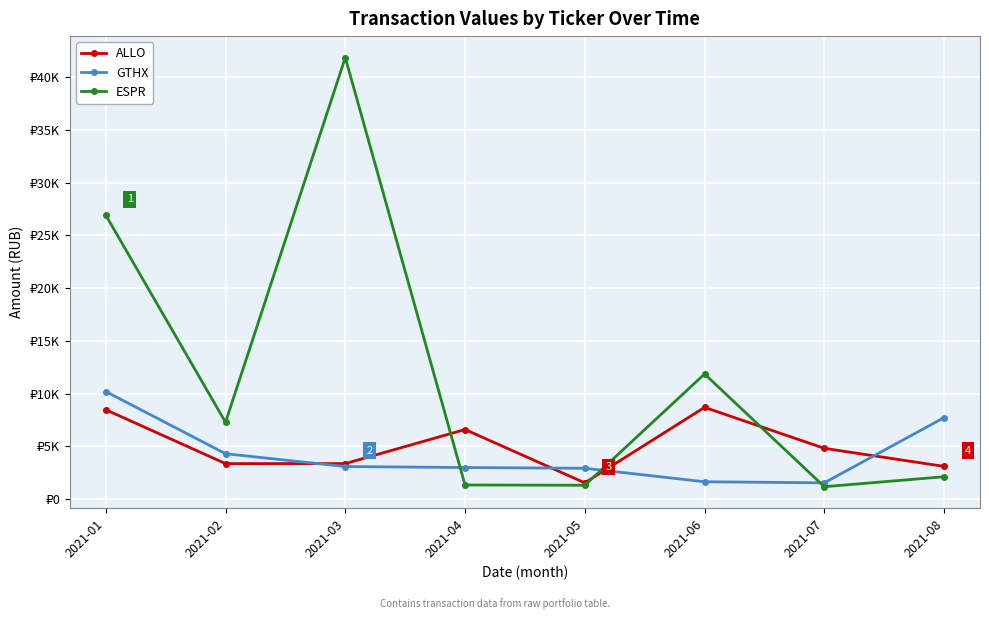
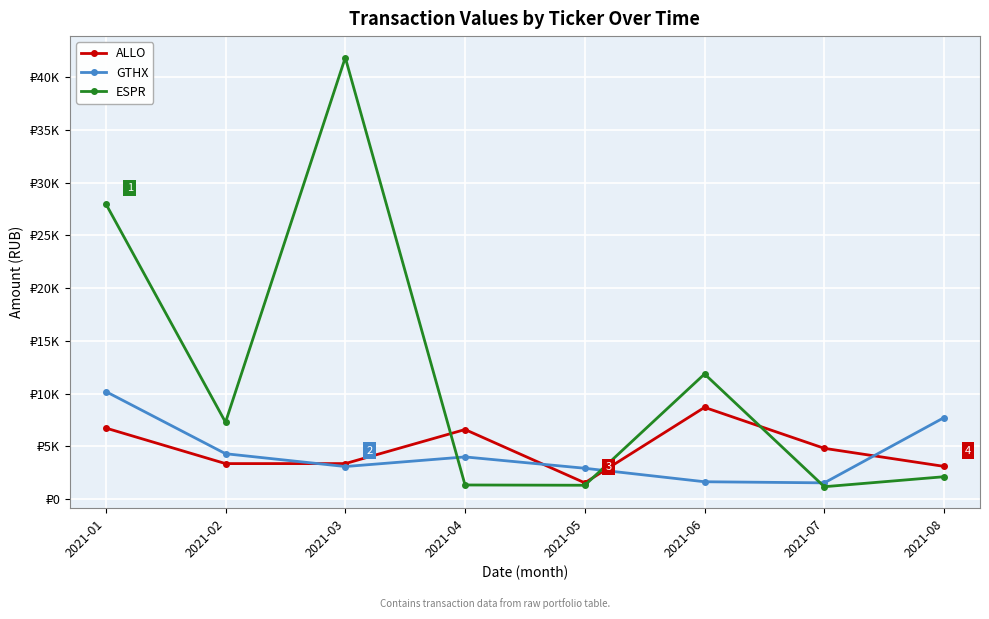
  {
    "ALLO": {
-     "2021-01": "₽8500",
+     "2021-01": "₽6700",
      "2021-02": "₽3400",
      "2021-04": "₽6600",
      "2021-06": "₽8700",
      "2021-07": "₽4800"
    },
    "GTHX": {
      "2021-01": "₽10200",
      "2021-02": "₽4300",
      "2021-03": "₽3100",
-     "2021-04": "₽3000",
+     "2021-04": "₽4000",
      "2021-06": "₽1600",
      "2021-07": "₽1500",
      "2021-08": "₽7700"
    },
    "ESPR": {
-     "2021-01": "₽26900",
+     "2021-01": "₽28000",
      "2021-02": "₽7300",
      "2021-03": "₽41800",
      "2021-04": "₽1300",
      "2021-06": "₽11900",
      "2021-07": "₽1200",
      "2021-08": "₽2100"
    }
  }
